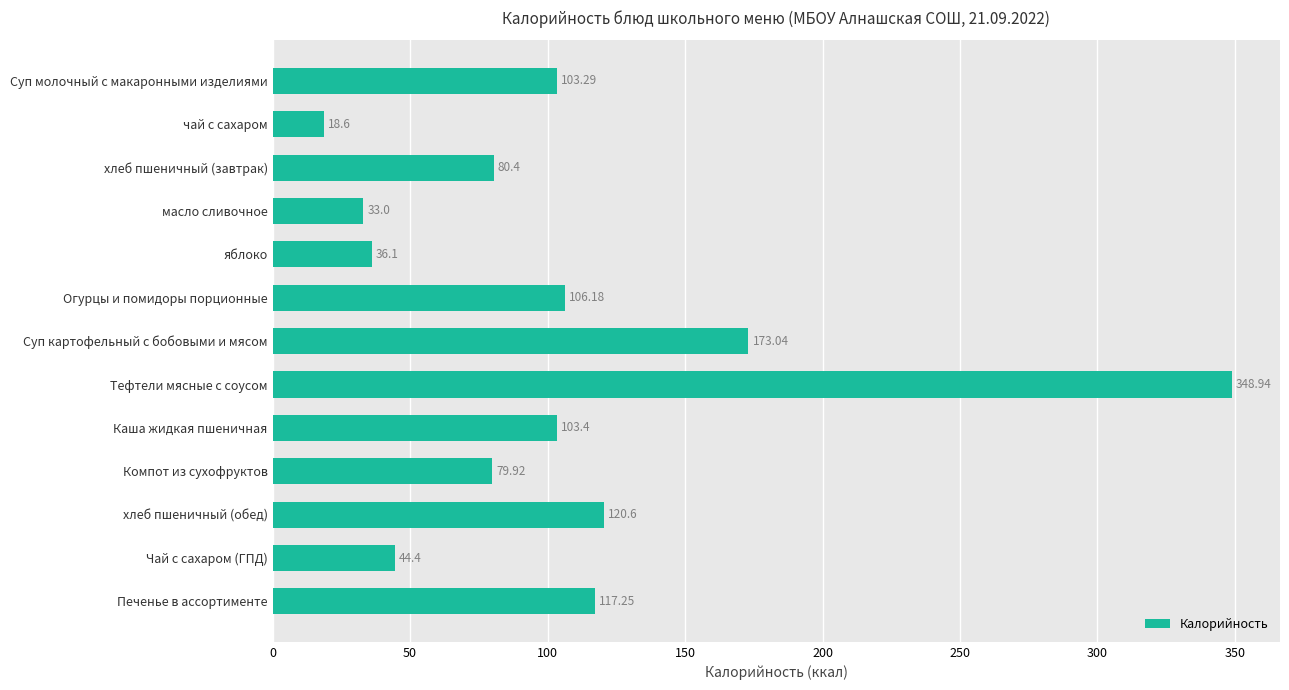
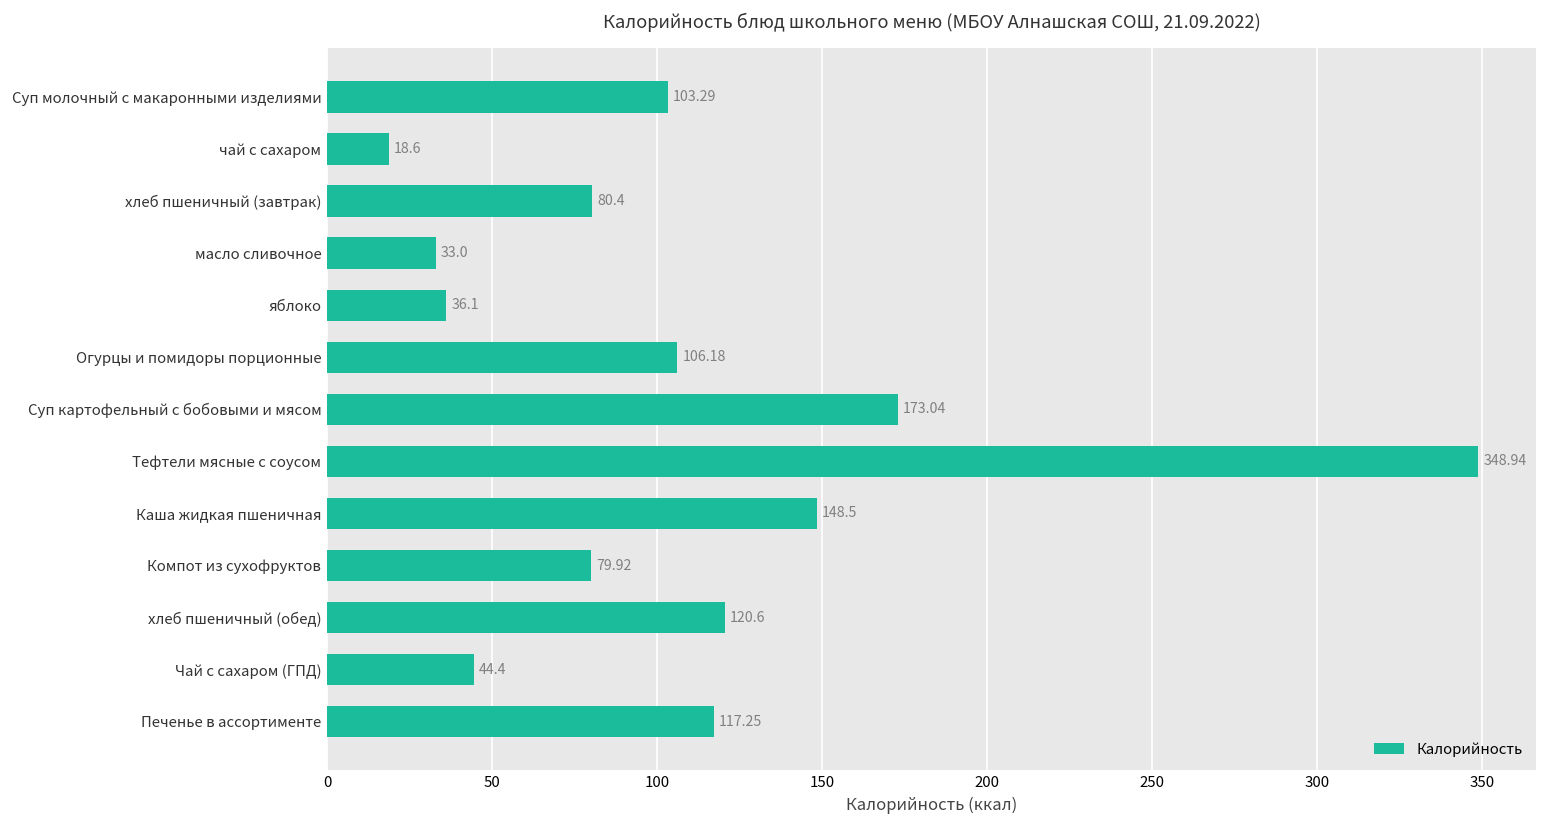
  {
    "Суп молочный с макаронными изделиями": 103.29,
    "чай с сахаром": 18.6,
    "хлеб пшеничный (завтрак)": 80.4,
    "масло сливочное": 33.0,
    "яблоко": 36.1,
    "Огурцы и помидоры порционные": 106.18,
    "Суп картофельный с бобовыми и мясом": 173.04,
    "Тефтели мясные с соусом": 348.94,
-   "Каша жидкая пшеничная": 103.4,
+   "Каша жидкая пшеничная": 148.5,
    "Компот из сухофруктов": 79.92,
    "хлеб пшеничный (обед)": 120.6,
    "Чай с сахаром (ГПД)": 44.4,
    "Печенье в ассортименте": 117.25
  }
